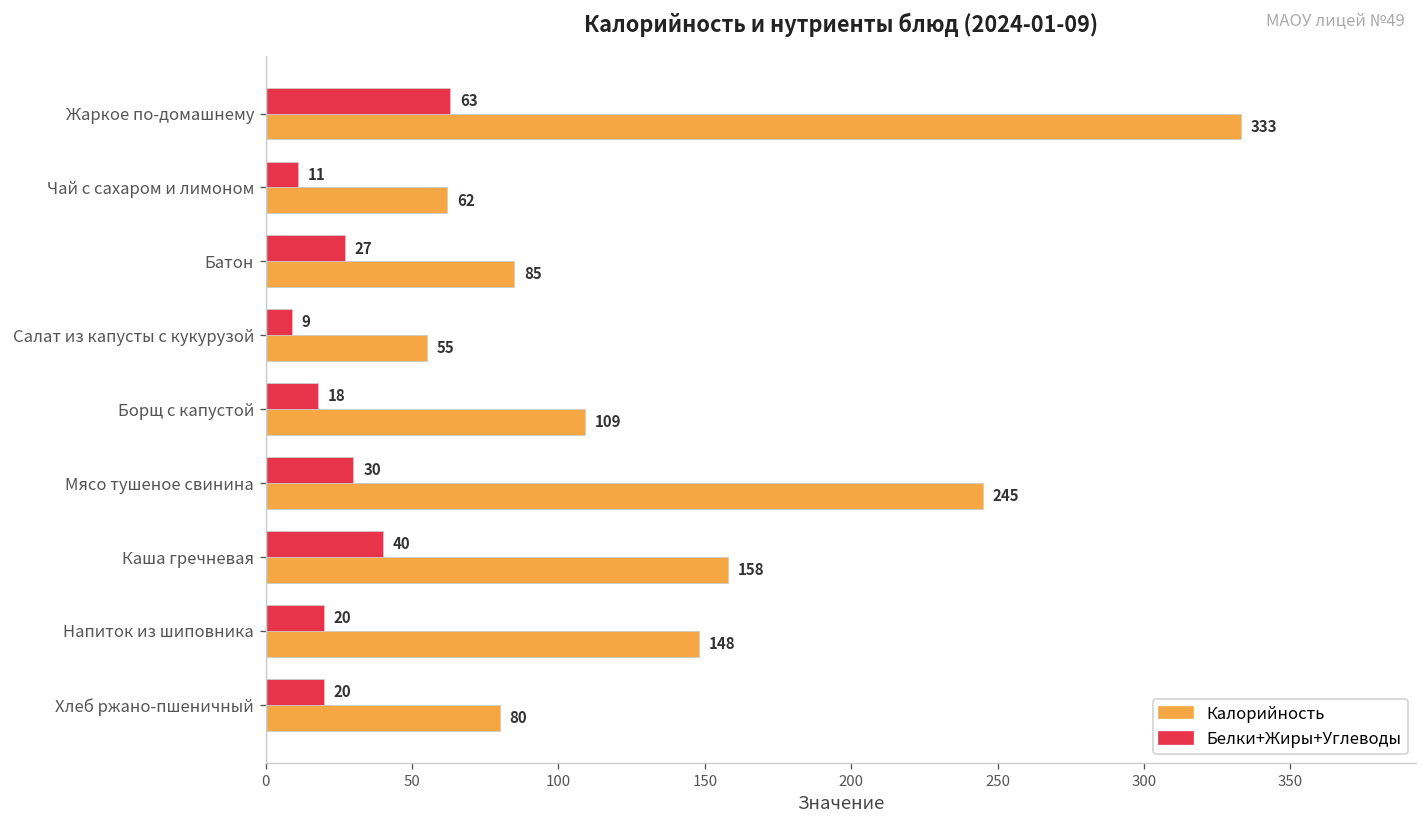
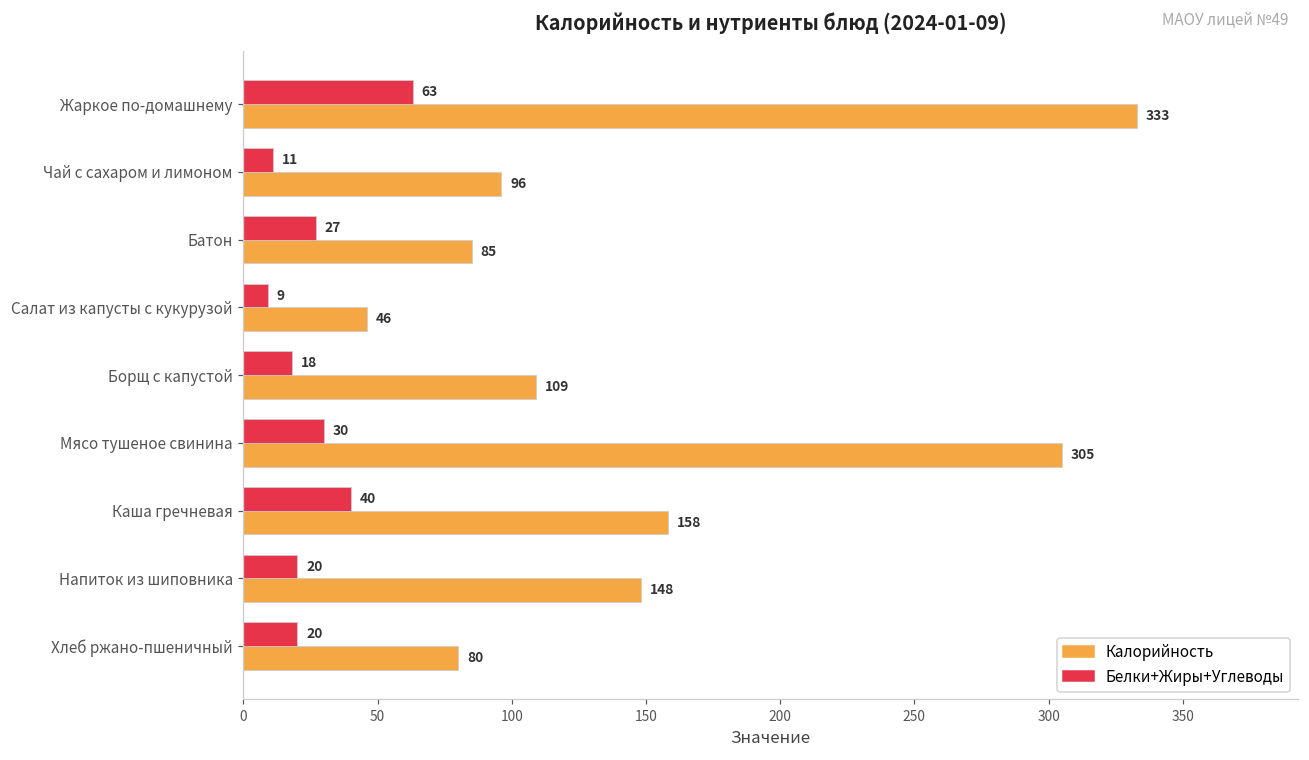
  {
    "Калорийность": {
      "Жаркое по-домашнему": 333,
-     "Чай с сахаром и лимоном": 62,
+     "Чай с сахаром и лимоном": 96,
      "Батон": 85,
-     "Салат из капусты с кукурузой": 55,
+     "Салат из капусты с кукурузой": 46,
      "Борщ с капустой": 109,
-     "Мясо тушеное свинина": 245,
+     "Мясо тушеное свинина": 305,
      "Каша гречневая": 158,
      "Напиток из шиповника": 148,
      "Хлеб ржано-пшеничный": 80
    },
    "Белки+Жиры+Углеводы": {
      "Жаркое по-домашнему": 63,
      "Чай с сахаром и лимоном": 11,
      "Батон": 27,
      "Салат из капусты с кукурузой": 9,
      "Борщ с капустой": 18,
      "Мясо тушеное свинина": 30,
      "Каша гречневая": 40,
      "Напиток из шиповника": 20,
      "Хлеб ржано-пшеничный": 20
    }
  }
